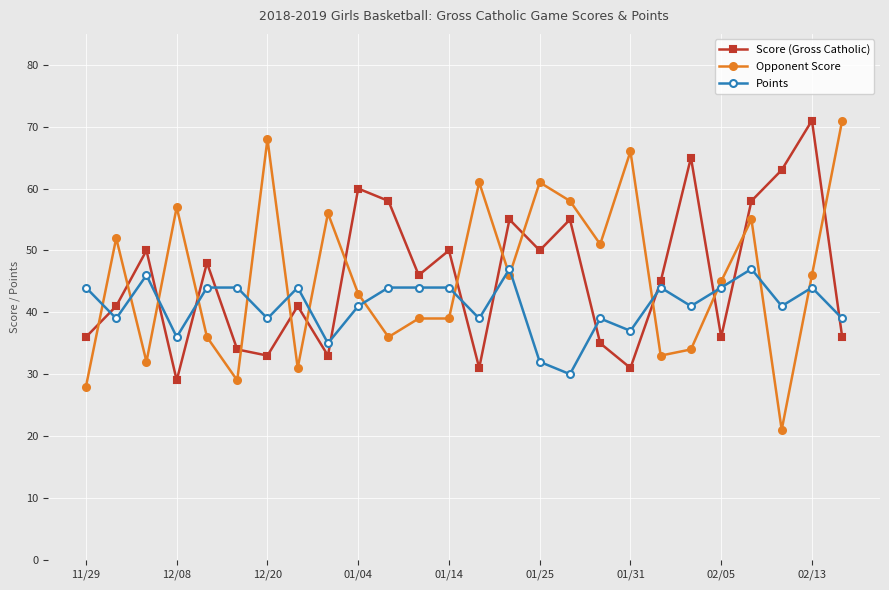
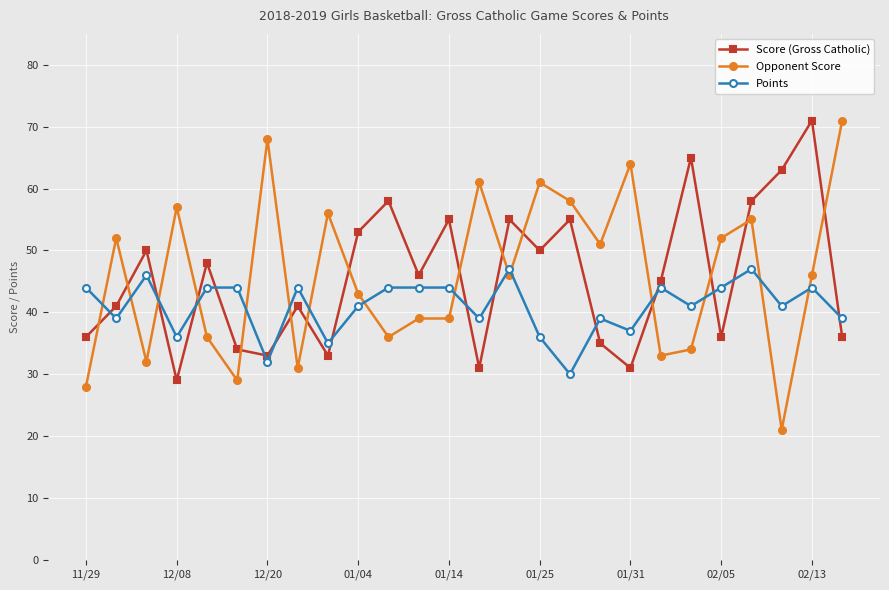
  {
    "Score (Gross Catholic)": {
      "11/29": 36,
      "12/08": 29,
      "12/20": 33,
-     "01/04": 60,
-     "01/14": 50,
+     "01/04": 53,
+     "01/14": 55,
      "01/25": 50,
      "01/31": 31,
      "02/05": 36,
      "02/13": 71
    },
    "Opponent Score": {
      "11/29": 28,
      "12/08": 57,
      "12/20": 68,
      "01/04": 43,
      "01/14": 39,
      "01/25": 61,
-     "01/31": 66,
-     "02/05": 45,
+     "01/31": 64,
+     "02/05": 52,
      "02/13": 46
    },
    "Points": {
      "11/29": 44,
      "12/08": 36,
-     "12/20": 39,
+     "12/20": 32,
      "01/04": 41,
      "01/14": 44,
-     "01/25": 32,
+     "01/25": 36,
      "01/31": 37,
      "02/05": 44,
      "02/13": 44
    }
  }
